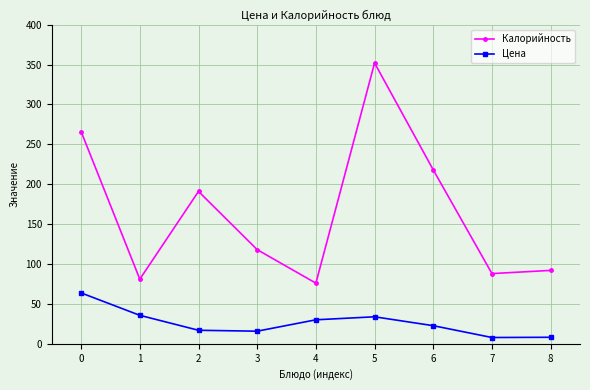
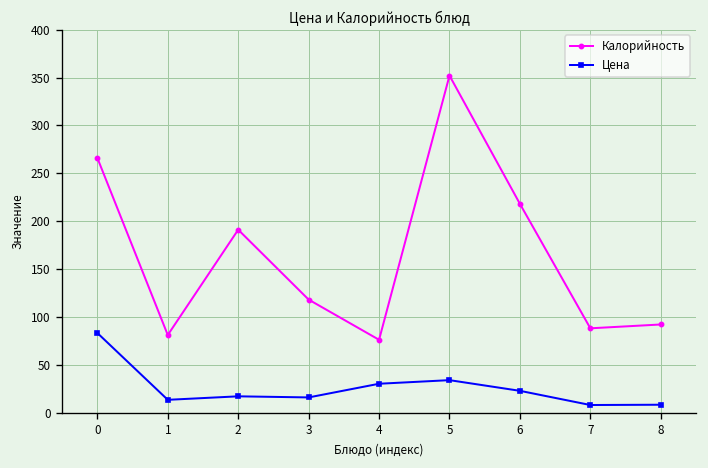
  {
    "Калорийность": {
      "0": 270,
      "1": 80,
      "2": 190,
      "3": 120,
      "4": 80,
      "5": 350,
      "6": 220,
      "7": 90,
      "8": 90
    },
    "Цена": {
-     "0": 60,
-     "1": 40,
+     "0": 80,
+     "1": 10,
      "2": 20,
      "3": 20,
      "4": 30,
      "5": 30,
      "6": 20,
      "7": 10,
      "8": 10
    }
  }
